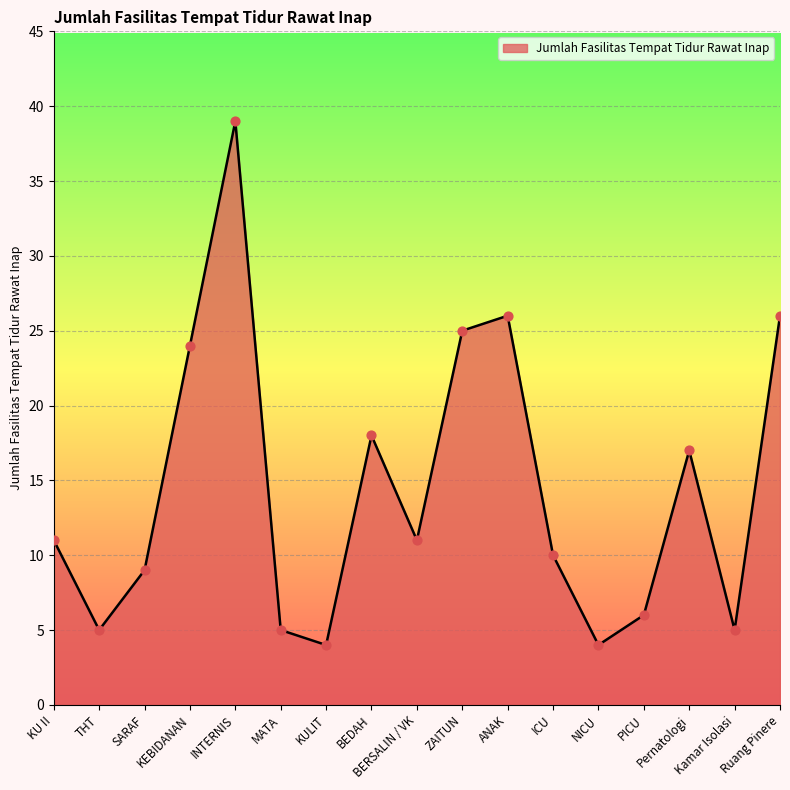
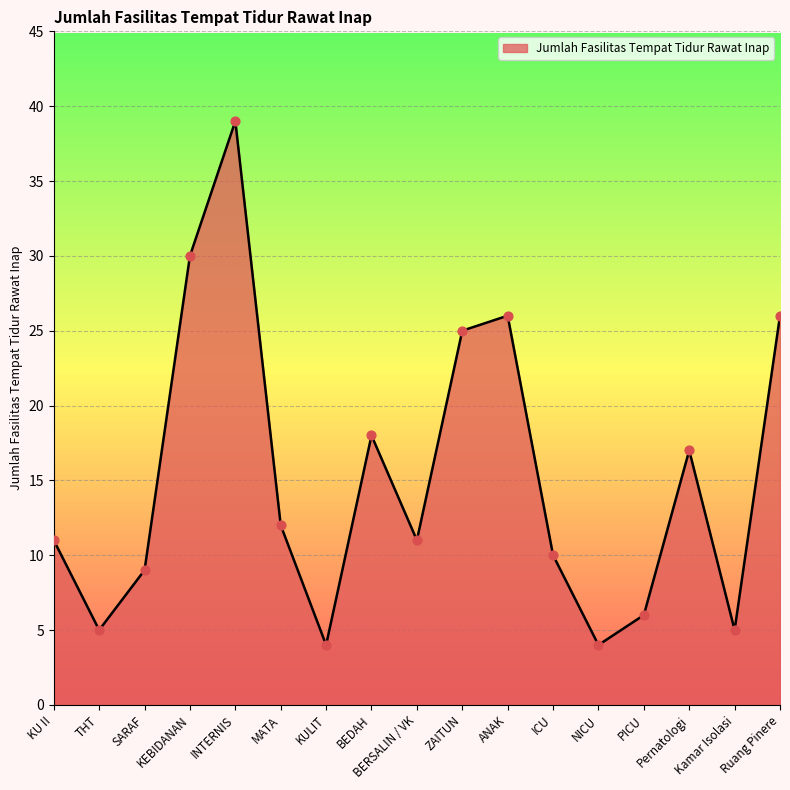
  {
    "KU II": 11,
    "THT": 5,
    "SARAF": 9,
-   "KEBIDANAN": 24,
+   "KEBIDANAN": 30,
    "INTERNIS": 39,
-   "MATA": 5,
+   "MATA": 12,
    "KULIT": 4,
    "BEDAH": 18,
    "BERSALIN / VK": 11,
    "ZAITUN": 25,
    "ANAK": 26,
    "ICU": 10,
    "NICU": 4,
    "PICU": 6,
    "Pernatologi": 17,
    "Kamar Isolasi": 5,
    "Ruang Pinere": 26
  }
